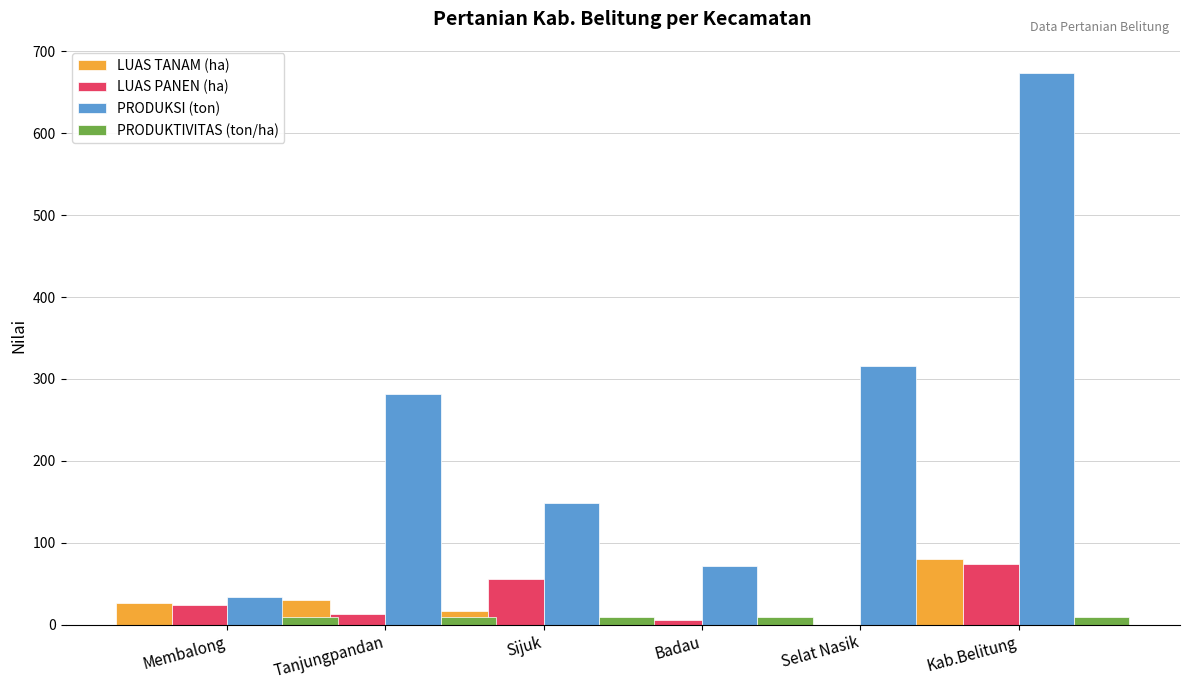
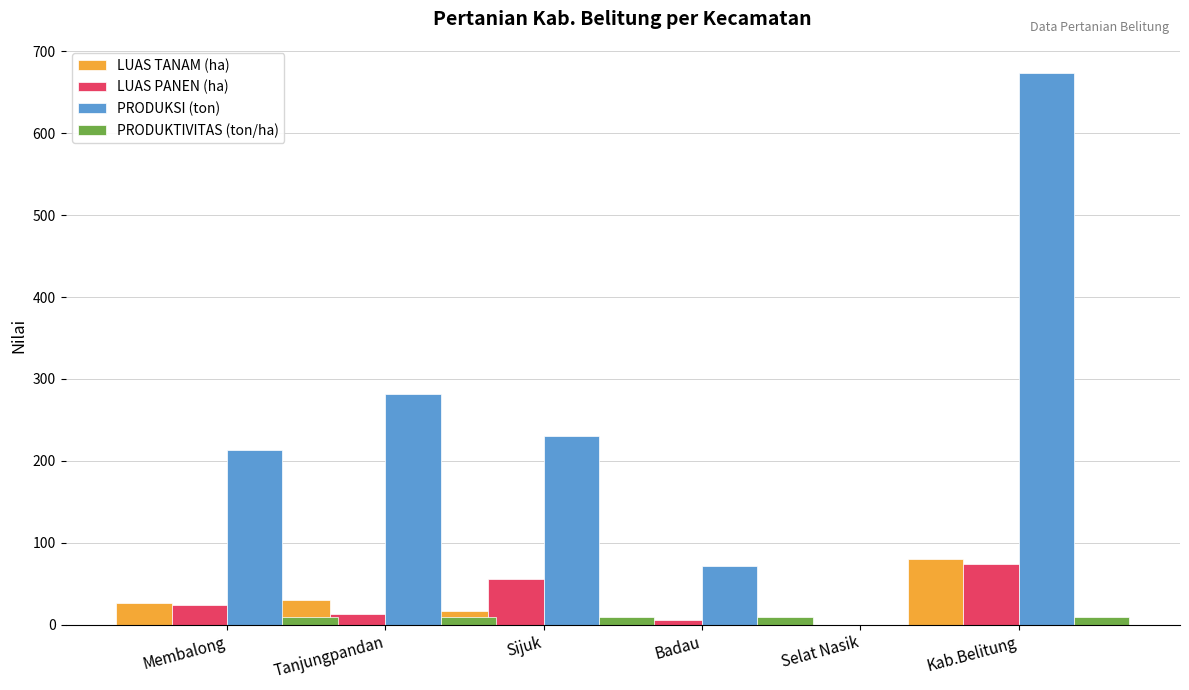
  {
    "LUAS PANEN (ha)": {
      "Membalong": 20,
      "Tanjungpandan": 10,
      "Sijuk": 60,
      "Badau": 10,
      "Selat Nasik": 0,
      "Kab.Belitung": 70
    },
    "PRODUKSI (ton)": {
-     "Membalong": 30,
+     "Membalong": 210,
      "Tanjungpandan": 280,
-     "Sijuk": 150,
+     "Sijuk": 230,
      "Badau": 70,
-     "Selat Nasik": 320,
+     "Selat Nasik": 0,
      "Kab.Belitung": 670
    }
  }
